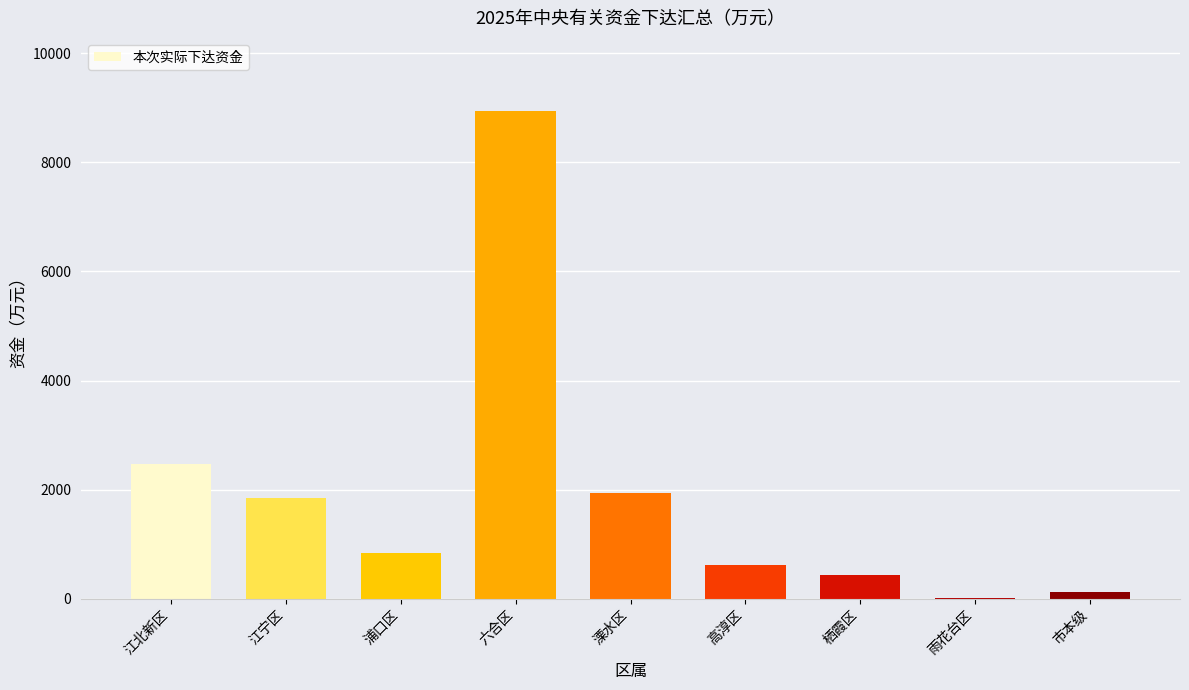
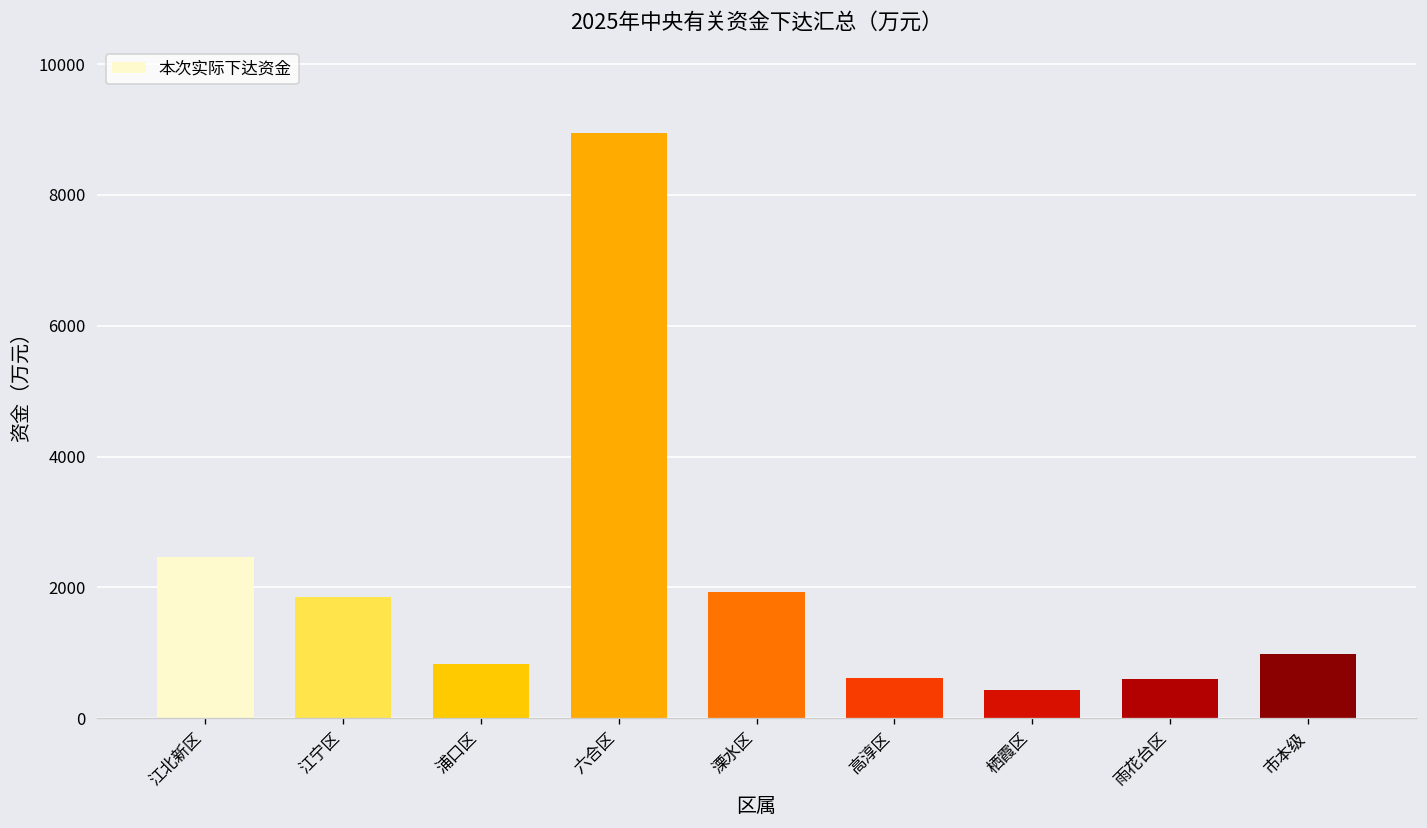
  {
    "江北新区": 2500,
    "江宁区": 1900,
    "浦口区": 800,
    "六合区": 8900,
    "溧水区": 1900,
    "高淳区": 600,
    "栖霞区": 400,
-   "雨花台区": 0,
-   "市本级": 100
+   "雨花台区": 600,
+   "市本级": 1000
  }
